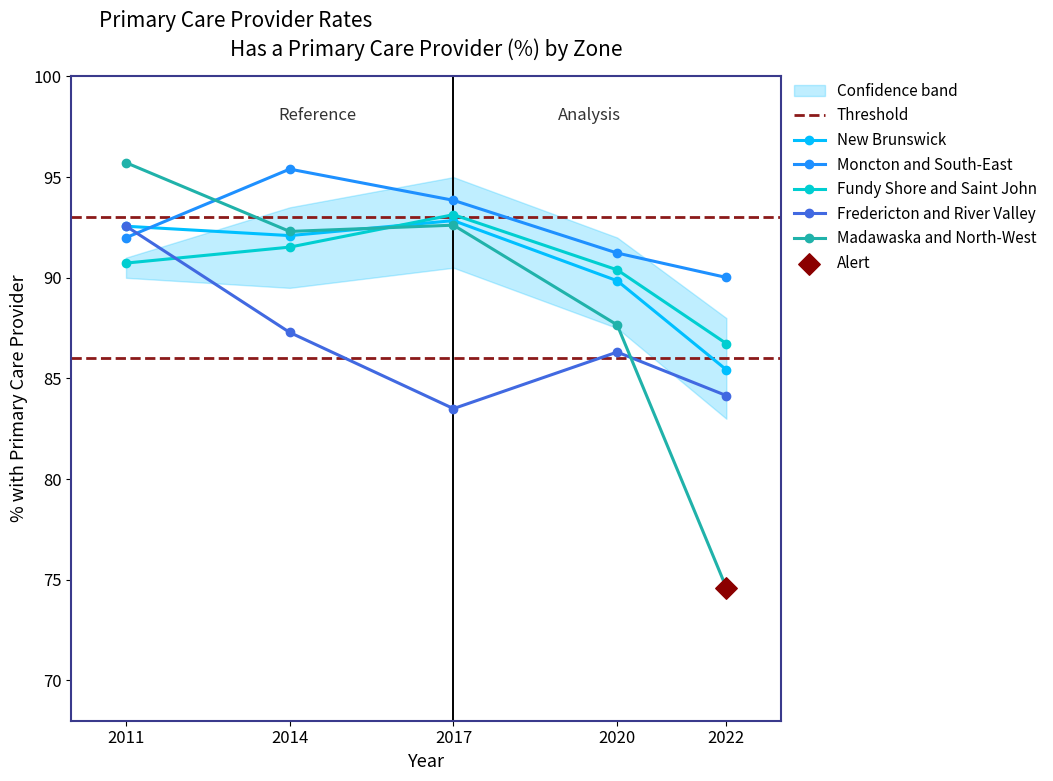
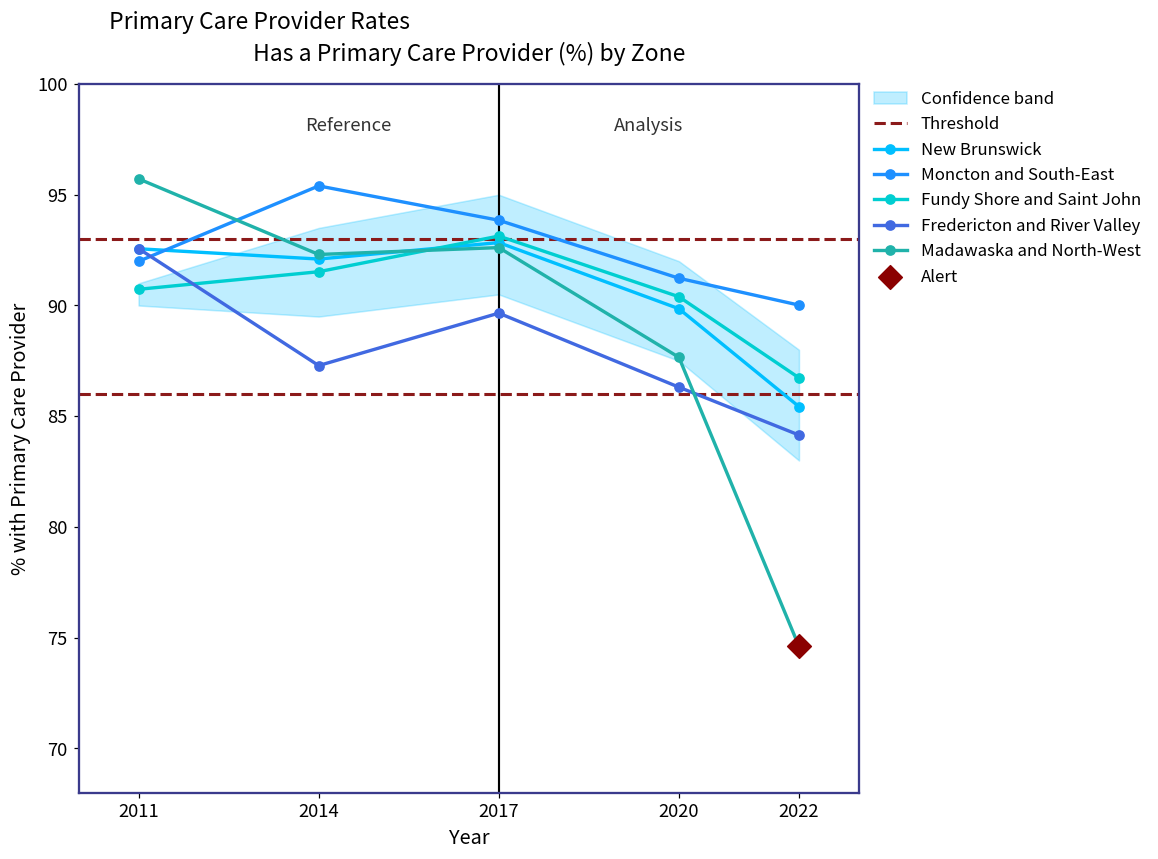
  {
    "Fredericton and River Valley": {
      "2014": 87.3,
-     "2017": 83.5,
+     "2017": 89.7,
      "2020": 86.3,
      "2022": 84.1
    }
  }
